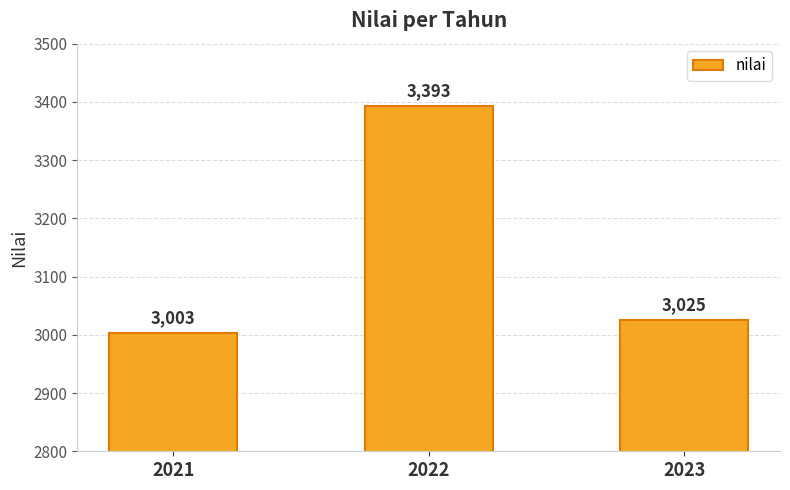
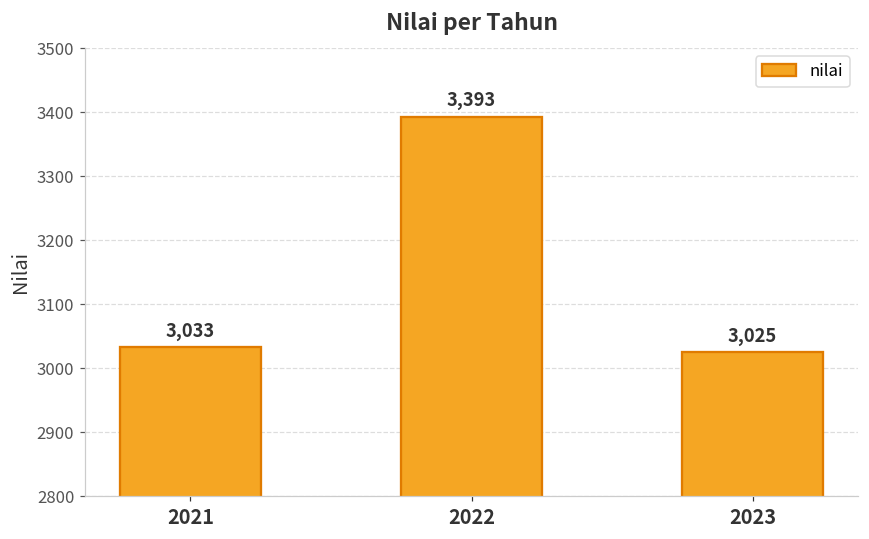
  {
-   "2021": "3,003",
+   "2021": "3,033",
    "2022": "3,393",
    "2023": "3,025"
  }
